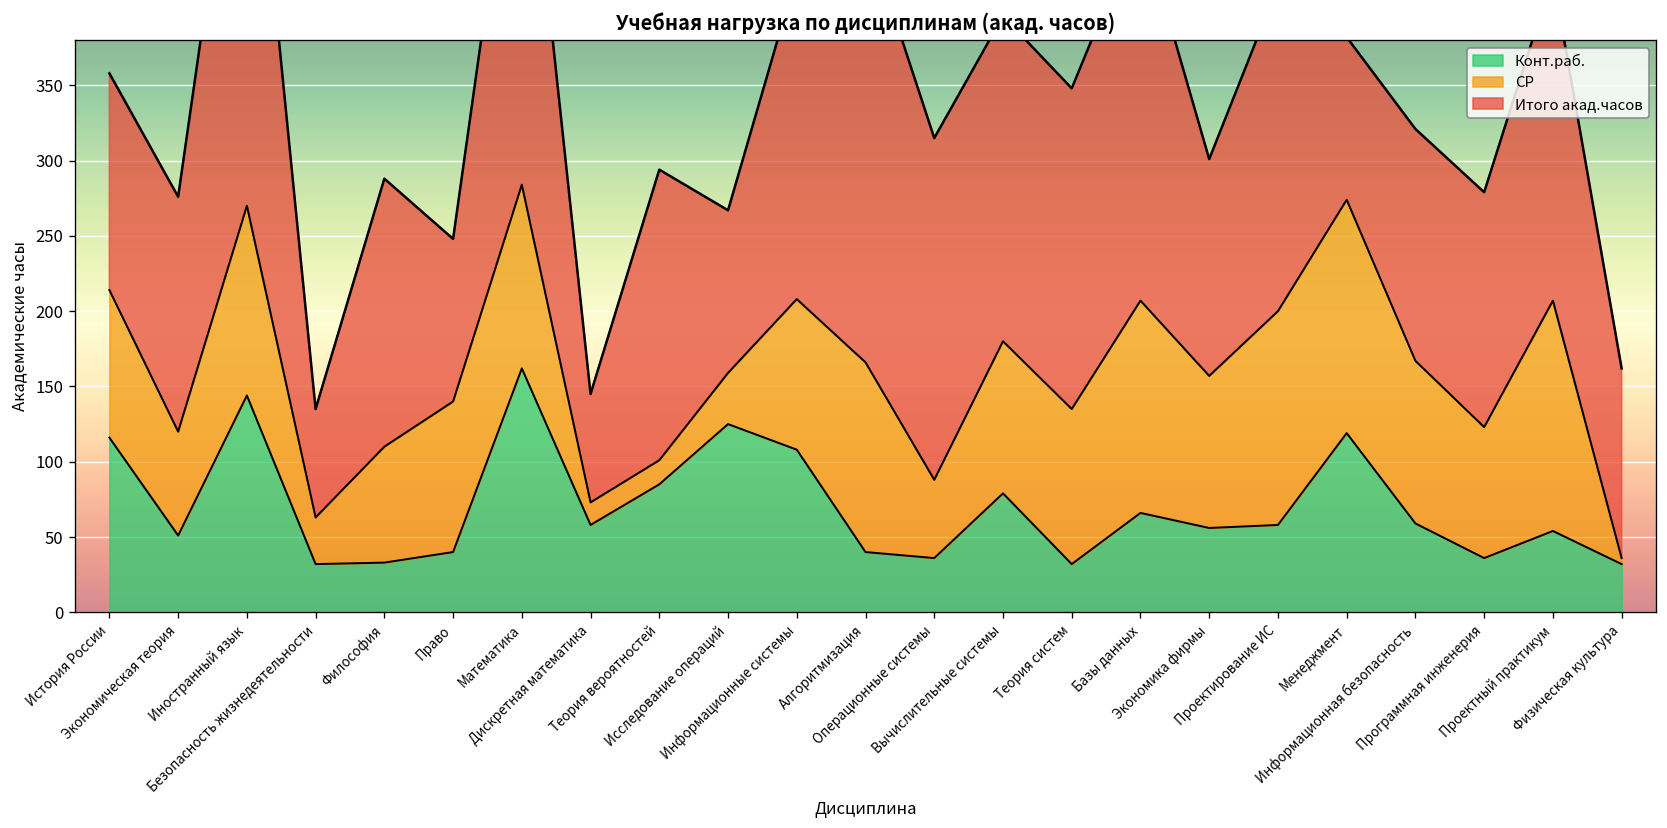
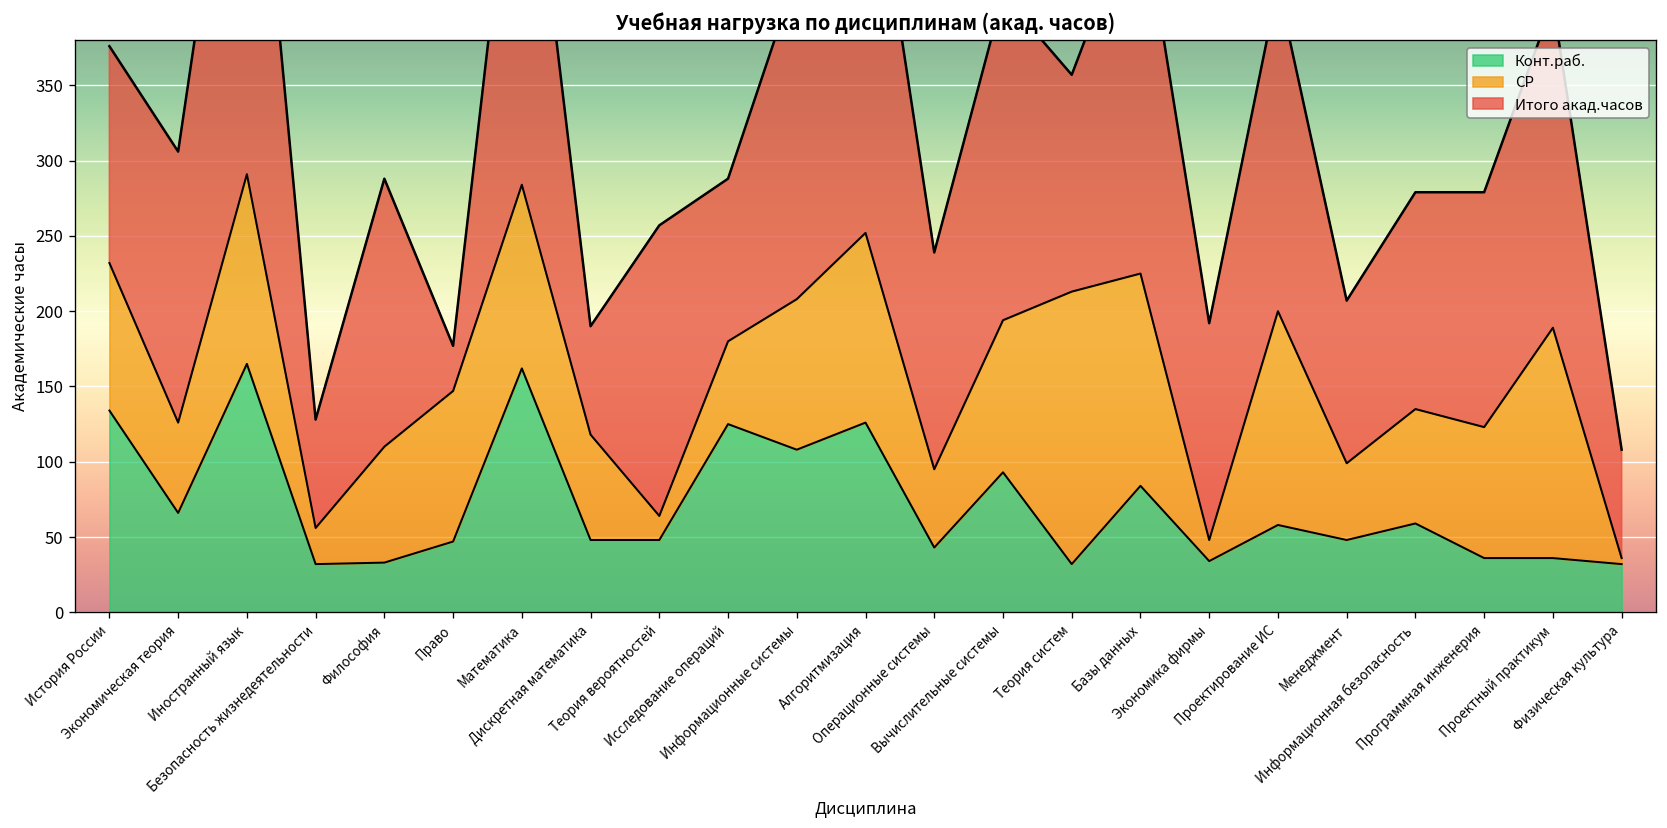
  {
    "Конт.раб.": {
-     "История России": 116,
-     "Экономическая теория": 51,
-     "Иностранный язык": 144,
+     "История России": 134,
+     "Экономическая теория": 66,
+     "Иностранный язык": 165,
      "Безопасность жизнедеятельности": 32,
      "Философия": 33,
-     "Право": 40,
+     "Право": 47,
      "Математика": 162,
-     "Дискретная математика": 58,
-     "Теория вероятностей": 85,
+     "Дискретная математика": 48,
+     "Теория вероятностей": 48,
      "Исследование операций": 125,
      "Информационные системы": 108,
-     "Алгоритмизация": 40,
-     "Операционные системы": 36,
-     "Вычислительные системы": 79,
+     "Алгоритмизация": 126,
+     "Операционные системы": 43,
+     "Вычислительные системы": 93,
      "Теория систем": 32,
-     "Базы данных": 66,
-     "Экономика фирмы": 56,
+     "Базы данных": 84,
+     "Экономика фирмы": 34,
      "Проектирование ИС": 58,
-     "Менеджмент": 119,
+     "Менеджмент": 48,
      "Информационная безопасность": 59,
      "Программная инженерия": 36,
-     "Проектный практикум": 54,
+     "Проектный практикум": 36,
      "Физическая культура": 32
    },
    "СР": {
      "История России": 98,
-     "Экономическая теория": 69,
+     "Экономическая теория": 60,
      "Иностранный язык": 126,
-     "Безопасность жизнедеятельности": 31,
+     "Безопасность жизнедеятельности": 24,
      "Философия": 77,
      "Право": 100,
      "Математика": 122,
-     "Дискретная математика": 15,
+     "Дискретная математика": 70,
      "Теория вероятностей": 16,
-     "Исследование операций": 34,
+     "Исследование операций": 55,
      "Информационные системы": 100,
      "Алгоритмизация": 126,
      "Операционные системы": 52,
      "Вычислительные системы": 101,
-     "Теория систем": 103,
+     "Теория систем": 181,
      "Базы данных": 141,
-     "Экономика фирмы": 101,
+     "Экономика фирмы": 14,
      "Проектирование ИС": 142,
-     "Менеджмент": 155,
-     "Информационная безопасность": 108,
+     "Менеджмент": 51,
+     "Информационная безопасность": 76,
      "Программная инженерия": 87,
      "Проектный практикум": 153,
      "Физическая культура": 4
    },
    "Итого акад.часов": {
      "История России": 144,
-     "Экономическая теория": 156,
+     "Экономическая теория": 180,
      "Безопасность жизнедеятельности": 72,
      "Философия": 178,
-     "Право": 108,
+     "Право": 30,
      "Дискретная математика": 72,
      "Теория вероятностей": 193,
      "Исследование операций": 108,
-     "Операционные системы": 227,
-     "Теория систем": 213,
+     "Операционные системы": 144,
+     "Теория систем": 144,
      "Экономика фирмы": 144,
-     "Информационная безопасность": 154,
+     "Информационная безопасность": 144,
      "Программная инженерия": 156,
-     "Физическая культура": 126
+     "Физическая культура": 72
    }
  }
